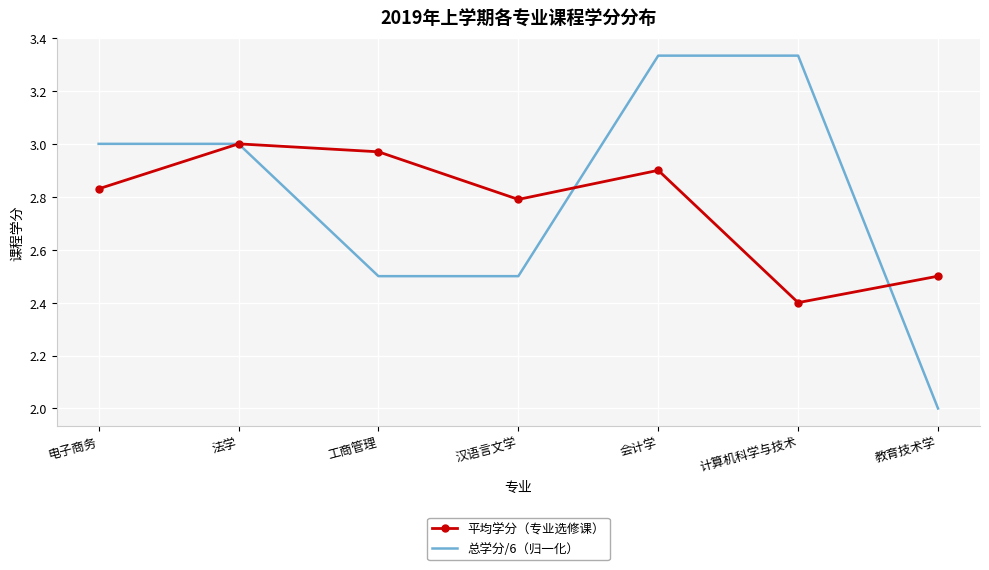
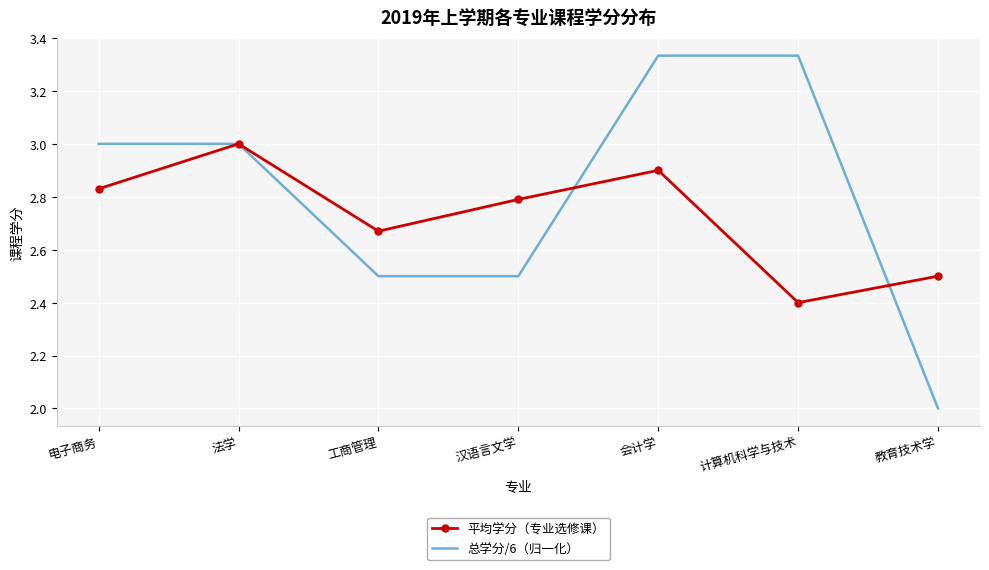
  {
    "平均学分（专业选修课）": {
      "电子商务": 2.83,
-     "工商管理": 2.97,
+     "工商管理": 2.67,
      "汉语言文学": 2.79,
      "会计学": 2.90,
      "计算机科学与技术": 2.40,
      "教育技术学": 2.50
    },
    "总学分/6（归一化）": {
      "电子商务": 3.00,
      "工商管理": 2.50,
      "汉语言文学": 2.50,
      "会计学": 3.33,
      "计算机科学与技术": 3.33,
      "教育技术学": 2.00
    }
  }
